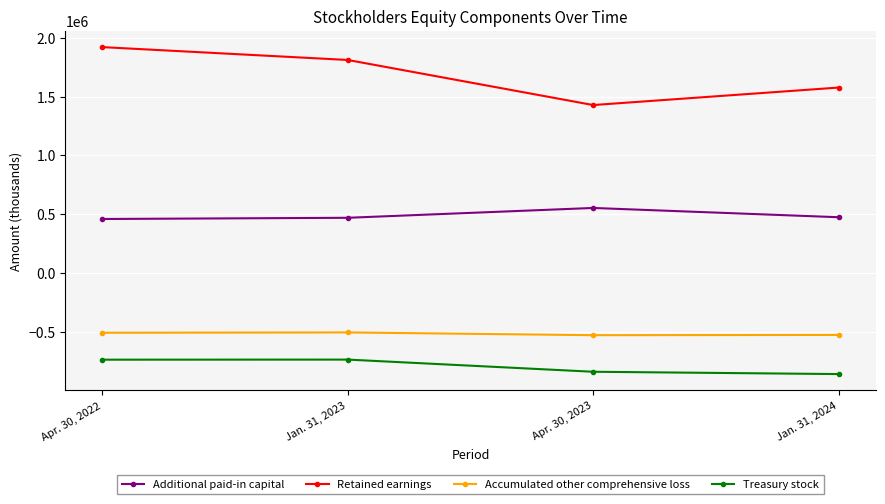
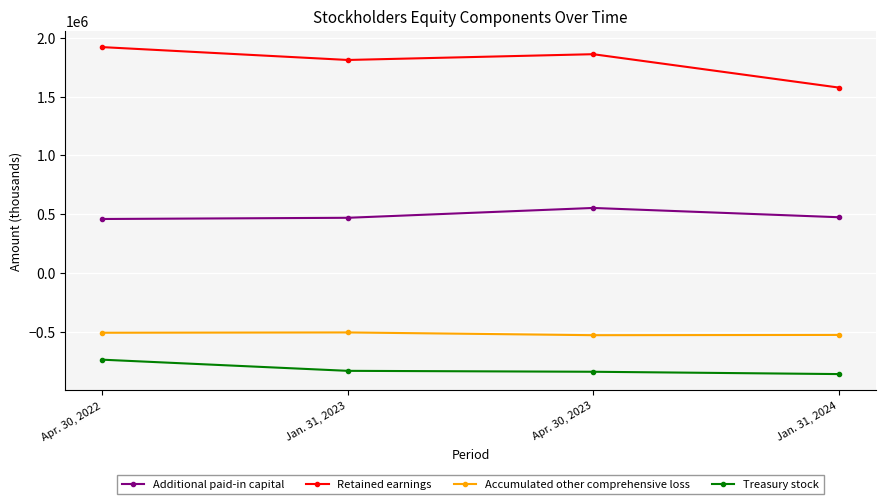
  {
    "Additional paid-in capital": {
      "Apr. 30, 2022": 460000,
      "Jan. 31, 2023": 470000,
      "Apr. 30, 2023": 550000,
      "Jan. 31, 2024": 470000
    },
    "Retained earnings": {
      "Apr. 30, 2022": 1920000,
      "Jan. 31, 2023": 1810000,
-     "Apr. 30, 2023": 1430000,
+     "Apr. 30, 2023": 1860000,
      "Jan. 31, 2024": 1580000
    },
    "Accumulated other comprehensive loss": {
      "Apr. 30, 2022": -510000,
      "Jan. 31, 2023": -510000,
      "Apr. 30, 2023": -530000,
      "Jan. 31, 2024": -530000
    },
    "Treasury stock": {
      "Apr. 30, 2022": -740000,
-     "Jan. 31, 2023": -740000,
+     "Jan. 31, 2023": -830000,
      "Apr. 30, 2023": -840000,
      "Jan. 31, 2024": -860000
    }
  }
